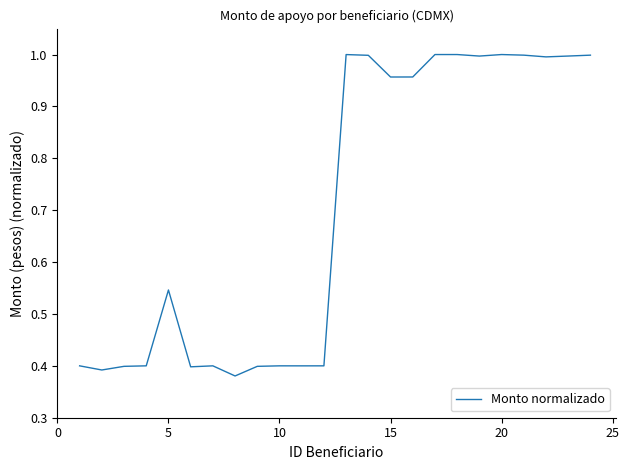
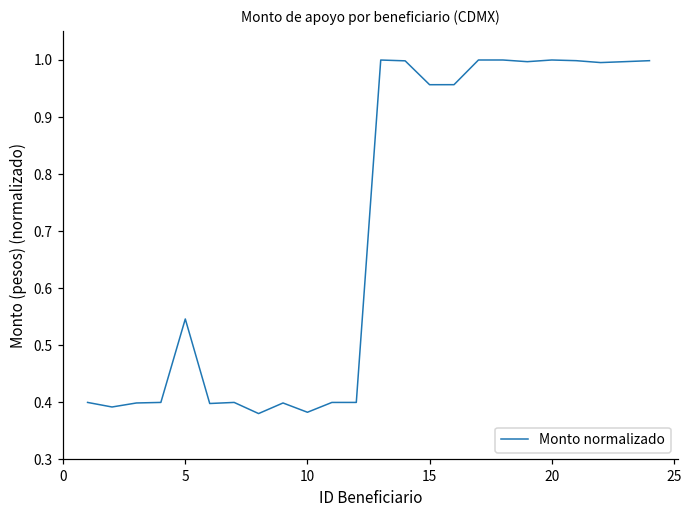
  {
    "5": 0.55,
-   "10": 0.40,
+   "10": 0.38,
    "15": 0.96,
    "20": 1.00
  }
